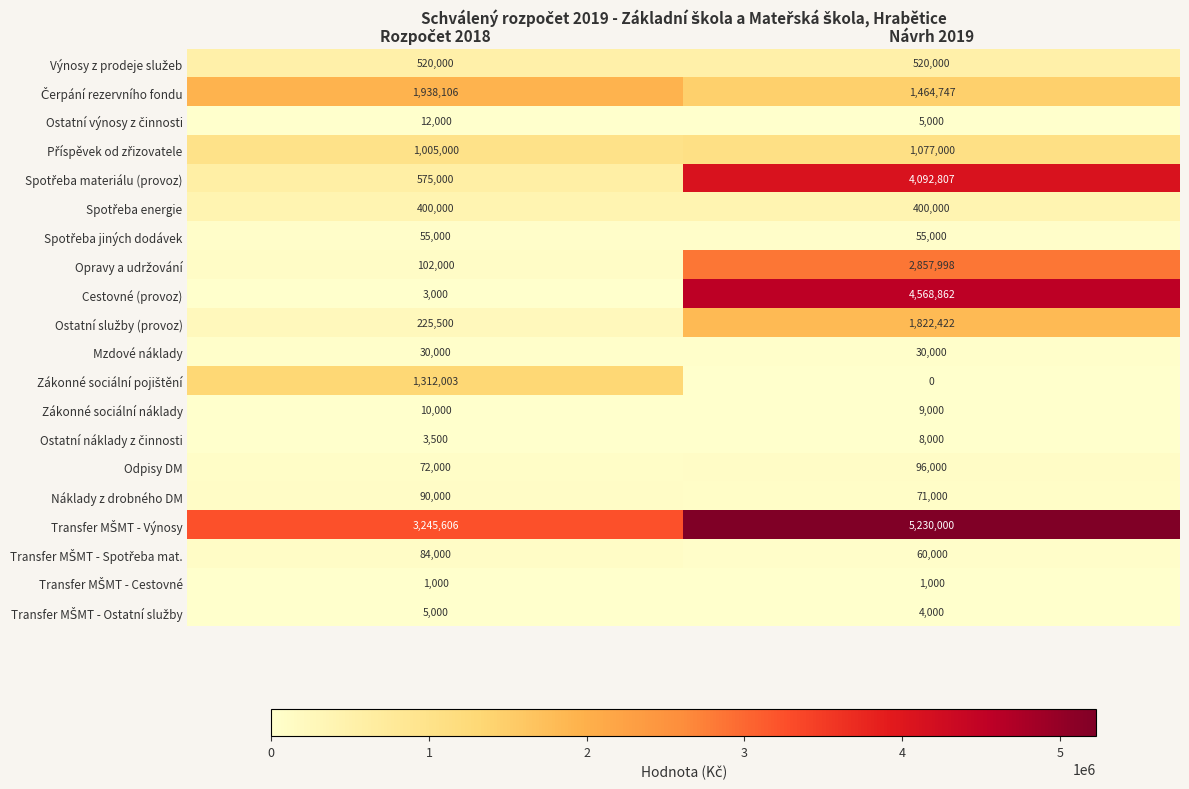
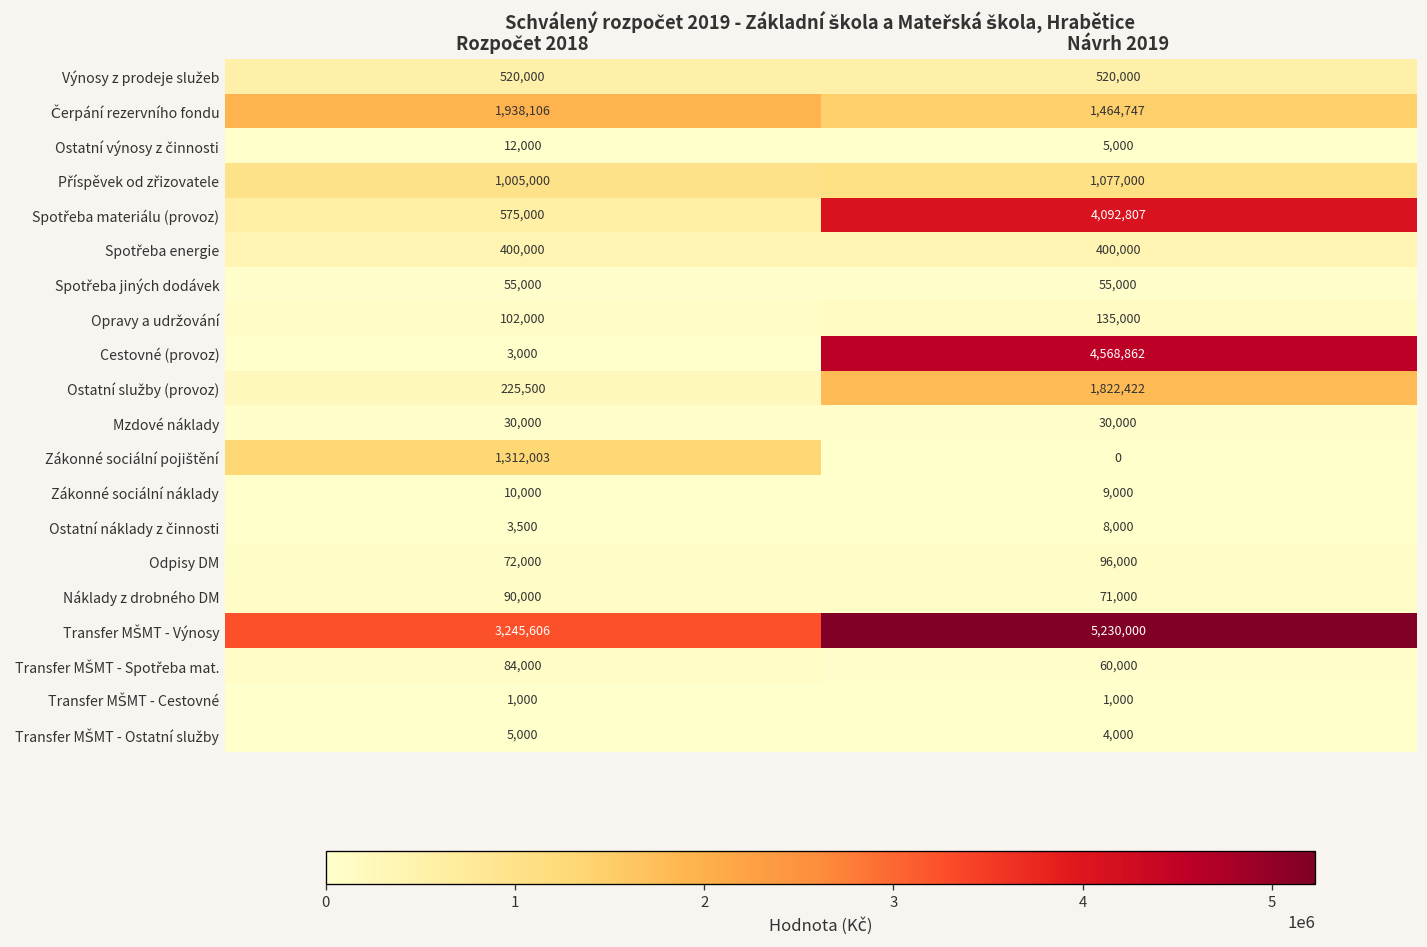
  {
    "Výnosy z prodeje služeb": {
      "Rozpočet 2018": "520,000",
      "Návrh 2019": "520,000"
    },
    "Čerpání rezervního fondu": {
      "Rozpočet 2018": "1,938,106",
      "Návrh 2019": "1,464,747"
    },
    "Ostatní výnosy z činnosti": {
      "Rozpočet 2018": "12,000",
      "Návrh 2019": "5,000"
    },
    "Příspěvek od zřizovatele": {
      "Rozpočet 2018": "1,005,000",
      "Návrh 2019": "1,077,000"
    },
    "Spotřeba materiálu (provoz)": {
      "Rozpočet 2018": "575,000",
      "Návrh 2019": "4,092,807"
    },
    "Spotřeba energie": {
      "Rozpočet 2018": "400,000",
      "Návrh 2019": "400,000"
    },
    "Spotřeba jiných dodávek": {
      "Rozpočet 2018": "55,000",
      "Návrh 2019": "55,000"
    },
    "Opravy a udržování": {
      "Rozpočet 2018": "102,000",
-     "Návrh 2019": "2,857,998"
+     "Návrh 2019": "135,000"
    },
    "Cestovné (provoz)": {
      "Rozpočet 2018": "3,000",
      "Návrh 2019": "4,568,862"
    },
    "Ostatní služby (provoz)": {
      "Rozpočet 2018": "225,500",
      "Návrh 2019": "1,822,422"
    },
    "Mzdové náklady": {
      "Rozpočet 2018": "30,000",
      "Návrh 2019": "30,000"
    },
    "Zákonné sociální pojištění": {
      "Rozpočet 2018": "1,312,003",
      "Návrh 2019": "0"
    },
    "Zákonné sociální náklady": {
      "Rozpočet 2018": "10,000",
      "Návrh 2019": "9,000"
    },
    "Ostatní náklady z činnosti": {
      "Rozpočet 2018": "3,500",
      "Návrh 2019": "8,000"
    },
    "Odpisy DM": {
      "Rozpočet 2018": "72,000",
      "Návrh 2019": "96,000"
    },
    "Náklady z drobného DM": {
      "Rozpočet 2018": "90,000",
      "Návrh 2019": "71,000"
    },
    "Transfer MŠMT - Výnosy": {
      "Rozpočet 2018": "3,245,606",
      "Návrh 2019": "5,230,000"
    },
    "Transfer MŠMT - Spotřeba mat.": {
      "Rozpočet 2018": "84,000",
      "Návrh 2019": "60,000"
    },
    "Transfer MŠMT - Cestovné": {
      "Rozpočet 2018": "1,000",
      "Návrh 2019": "1,000"
    },
    "Transfer MŠMT - Ostatní služby": {
      "Rozpočet 2018": "5,000",
      "Návrh 2019": "4,000"
    }
  }
